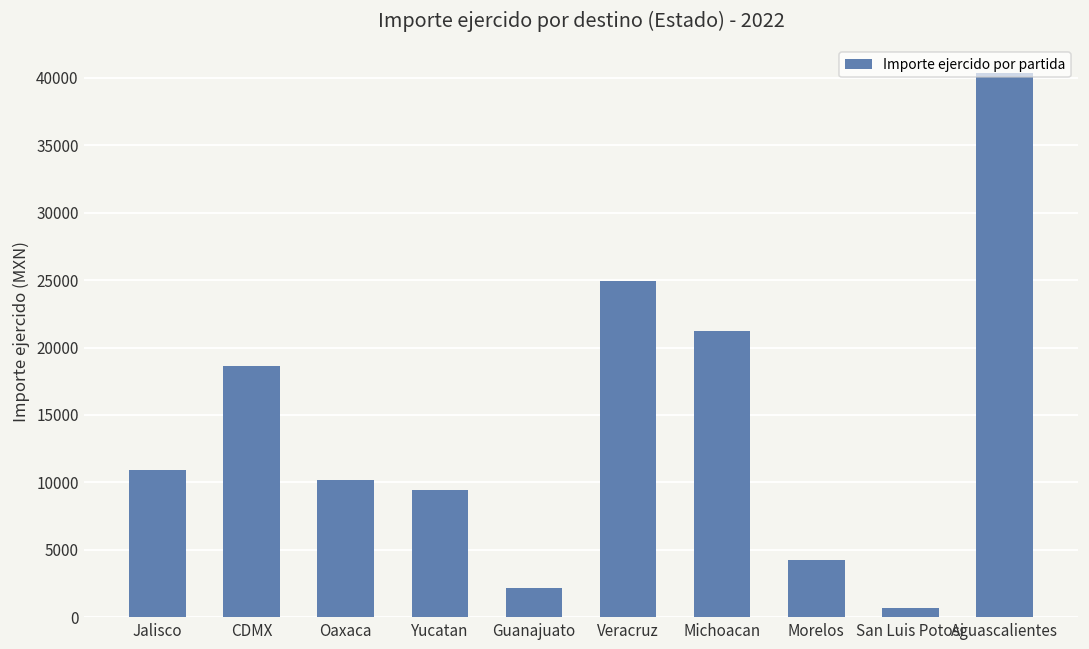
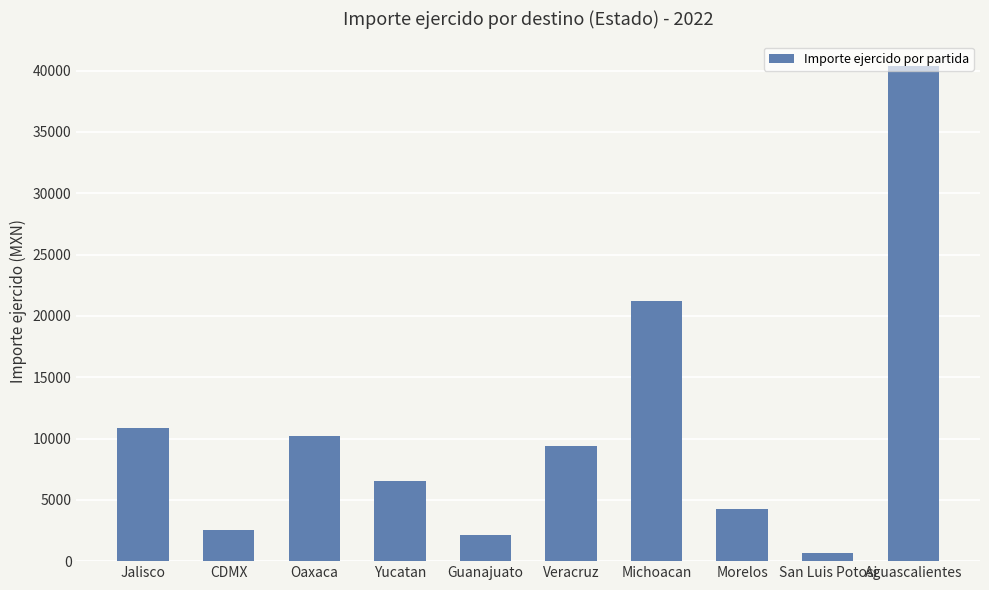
  {
    "Jalisco": 10900,
-   "CDMX": 18600,
+   "CDMX": 2600,
    "Oaxaca": 10200,
-   "Yucatan": 9500,
+   "Yucatan": 6500,
    "Guanajuato": 2200,
-   "Veracruz": 25000,
+   "Veracruz": 9400,
    "Michoacan": 21300,
    "Morelos": 4300,
    "San Luis Potosi": 700
  }
